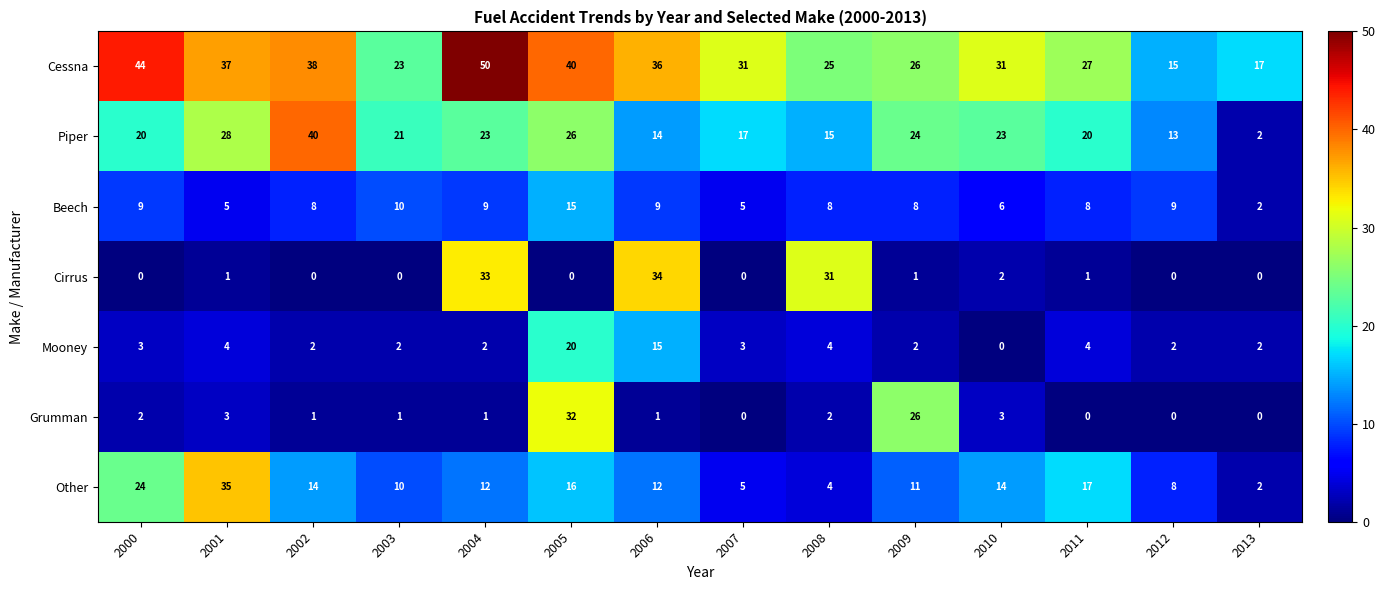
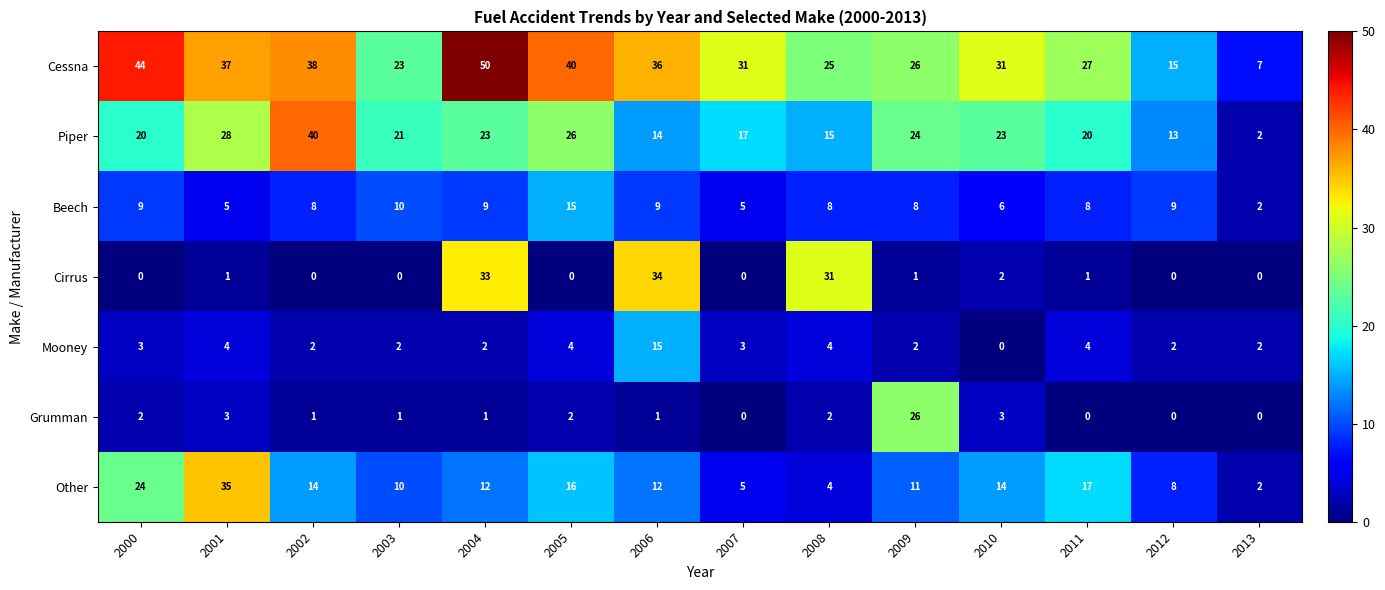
  {
    "Cessna": {
      "2000": 44,
      "2001": 37,
      "2002": 38,
      "2003": 23,
      "2004": 50,
      "2005": 40,
      "2006": 36,
      "2007": 31,
      "2008": 25,
      "2009": 26,
      "2010": 31,
      "2011": 27,
      "2012": 15,
-     "2013": 17
+     "2013": 7
    },
    "Piper": {
      "2000": 20,
      "2001": 28,
      "2002": 40,
      "2003": 21,
      "2004": 23,
      "2005": 26,
      "2006": 14,
      "2007": 17,
      "2008": 15,
      "2009": 24,
      "2010": 23,
      "2011": 20,
      "2012": 13,
      "2013": 2
    },
    "Beech": {
      "2000": 9,
      "2001": 5,
      "2002": 8,
      "2003": 10,
      "2004": 9,
      "2005": 15,
      "2006": 9,
      "2007": 5,
      "2008": 8,
      "2009": 8,
      "2010": 6,
      "2011": 8,
      "2012": 9,
      "2013": 2
    },
    "Cirrus": {
      "2000": 0,
      "2001": 1,
      "2002": 0,
      "2003": 0,
      "2004": 33,
      "2005": 0,
      "2006": 34,
      "2007": 0,
      "2008": 31,
      "2009": 1,
      "2010": 2,
      "2011": 1,
      "2012": 0,
      "2013": 0
    },
    "Mooney": {
      "2000": 3,
      "2001": 4,
      "2002": 2,
      "2003": 2,
      "2004": 2,
-     "2005": 20,
+     "2005": 4,
      "2006": 15,
      "2007": 3,
      "2008": 4,
      "2009": 2,
      "2010": 0,
      "2011": 4,
      "2012": 2,
      "2013": 2
    },
    "Grumman": {
      "2000": 2,
      "2001": 3,
      "2002": 1,
      "2003": 1,
      "2004": 1,
-     "2005": 32,
+     "2005": 2,
      "2006": 1,
      "2007": 0,
      "2008": 2,
      "2009": 26,
      "2010": 3,
      "2011": 0,
      "2012": 0,
      "2013": 0
    },
    "Other": {
      "2000": 24,
      "2001": 35,
      "2002": 14,
      "2003": 10,
      "2004": 12,
      "2005": 16,
      "2006": 12,
      "2007": 5,
      "2008": 4,
      "2009": 11,
      "2010": 14,
      "2011": 17,
      "2012": 8,
      "2013": 2
    }
  }
